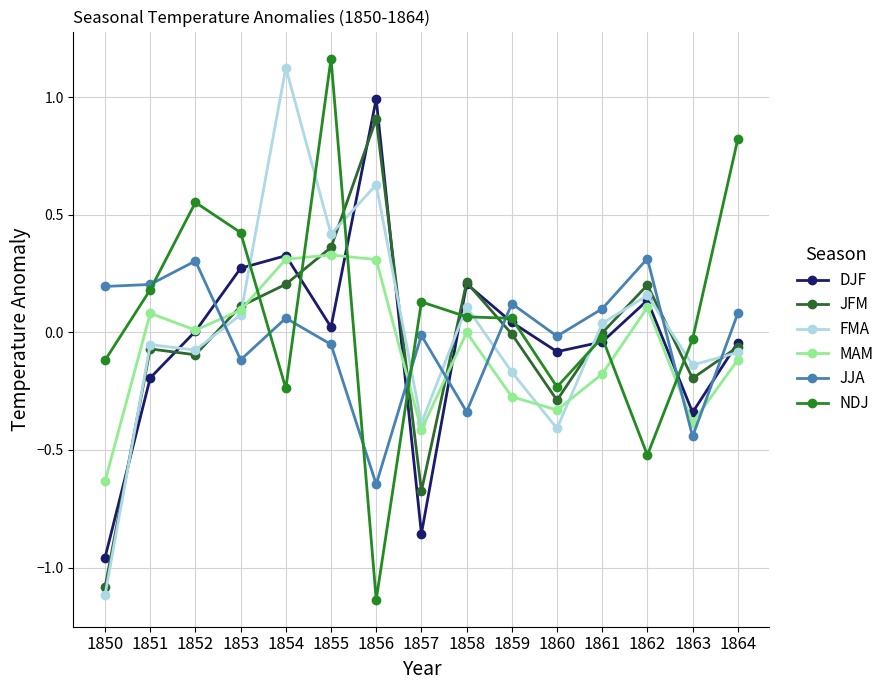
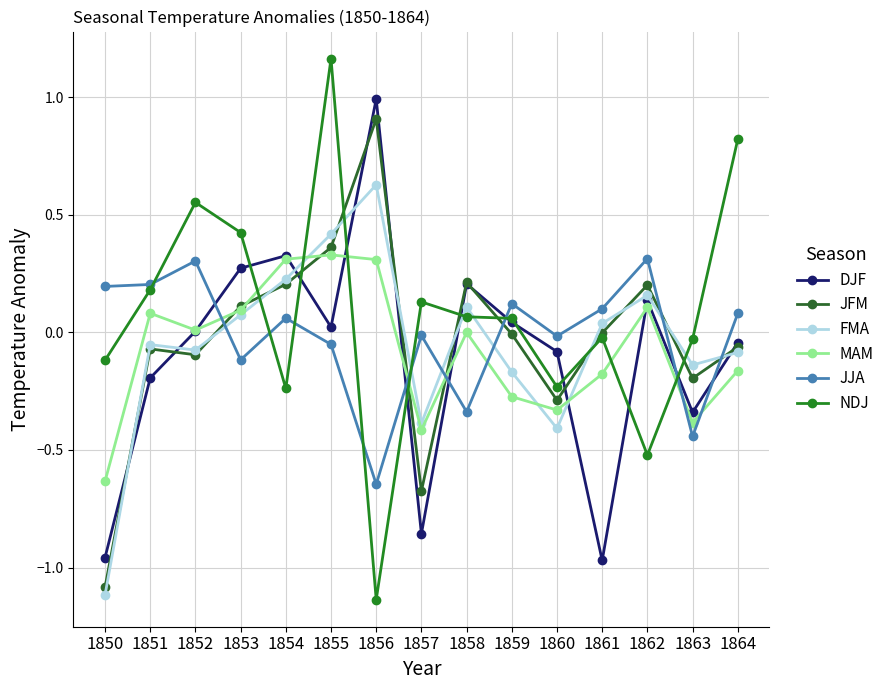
  {
    "DJF": {
      "1850": -0.96,
      "1851": -0.19,
      "1853": 0.27,
      "1854": 0.33,
      "1855": 0.02,
      "1856": 0.99,
      "1857": -0.86,
      "1859": 0.04,
      "1860": -0.08,
-     "1861": -0.04,
+     "1861": -0.97,
      "1862": 0.14,
      "1863": -0.34,
      "1864": -0.04
    },
    "FMA": {
      "1850": -1.12,
      "1851": -0.05,
      "1852": -0.08,
      "1853": 0.08,
-     "1854": 1.13,
+     "1854": 0.23,
      "1855": 0.42,
      "1856": 0.63,
      "1857": -0.39,
      "1858": 0.11,
      "1859": -0.17,
      "1860": -0.41,
      "1861": 0.04,
      "1862": 0.16,
      "1863": -0.14,
      "1864": -0.09
    },
    "MAM": {
      "1850": -0.63,
      "1851": 0.08,
      "1853": 0.10,
      "1854": 0.31,
      "1855": 0.33,
      "1856": 0.31,
      "1857": -0.42,
      "1858": 0.00,
      "1859": -0.27,
      "1860": -0.33,
      "1861": -0.18,
      "1862": 0.11,
      "1863": -0.38,
-     "1864": -0.12
+     "1864": -0.16
    },
    "JJA": {
      "1850": 0.20,
      "1851": 0.20,
      "1852": 0.30,
      "1853": -0.12,
      "1854": 0.06,
      "1855": -0.05,
      "1856": -0.65,
      "1857": -0.01,
      "1858": -0.34,
      "1859": 0.12,
      "1860": -0.02,
      "1861": 0.10,
      "1862": 0.31,
      "1863": -0.44,
      "1864": 0.08
    }
  }
